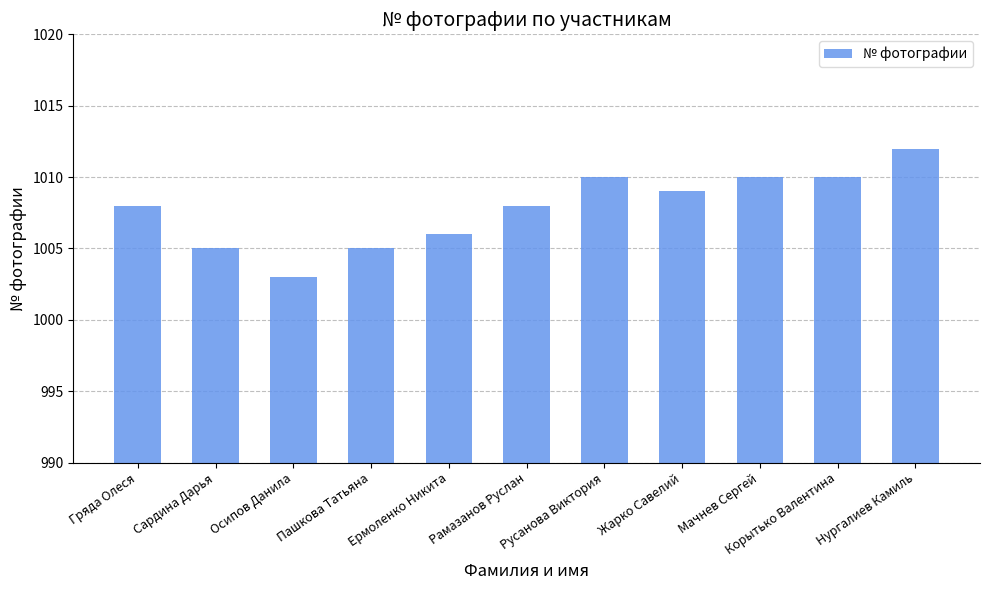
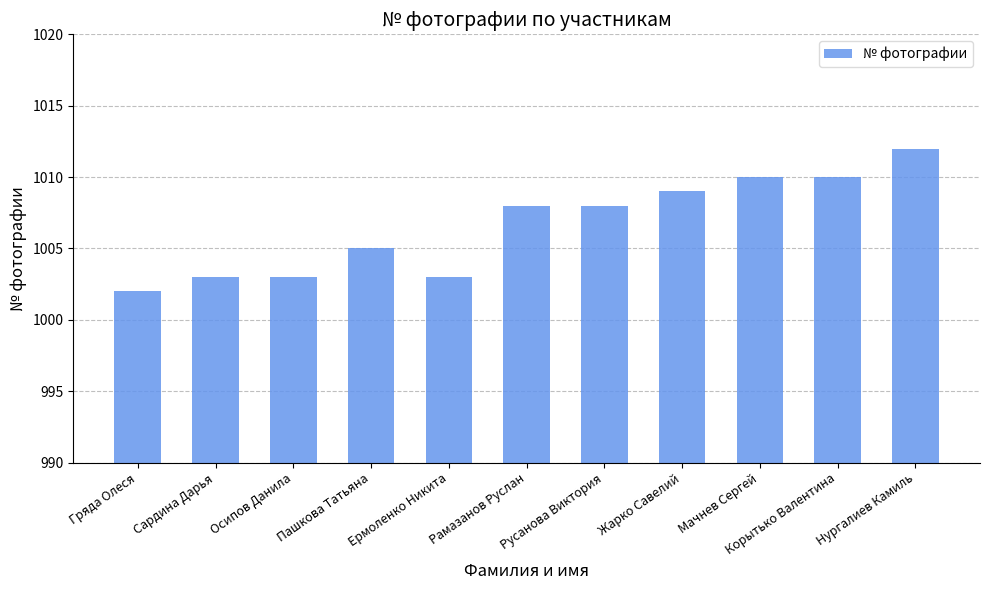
  {
-   "Гряда Олеся": 1008,
-   "Сардина Дарья": 1005,
+   "Гряда Олеся": 1002,
+   "Сардина Дарья": 1003,
    "Осипов Данила": 1003,
    "Пашкова Татьяна": 1005,
-   "Ермоленко Никита": 1006,
+   "Ермоленко Никита": 1003,
    "Рамазанов Руслан": 1008,
-   "Русанова Виктория": 1010,
+   "Русанова Виктория": 1008,
    "Жарко Савелий": 1009,
    "Мачнев Сергей": 1010,
    "Корытько Валентина": 1010,
    "Нургалиев Камиль": 1012
  }
